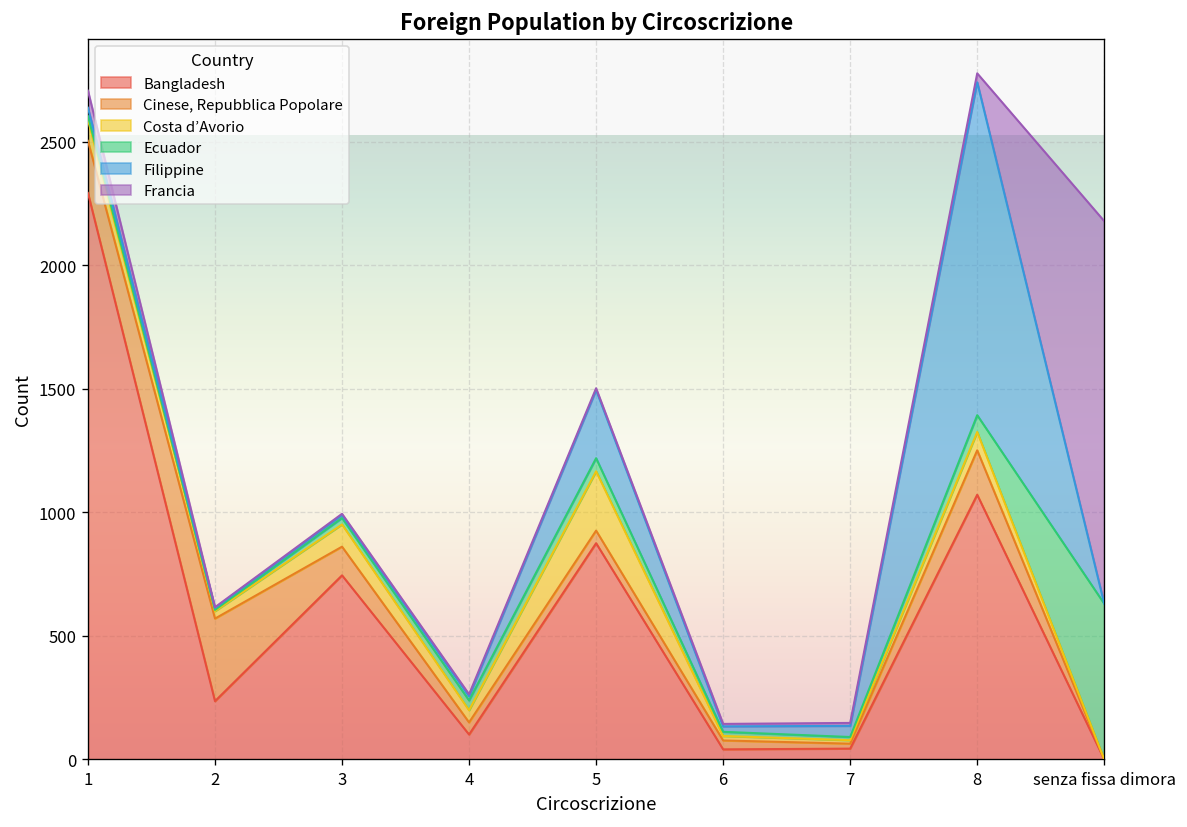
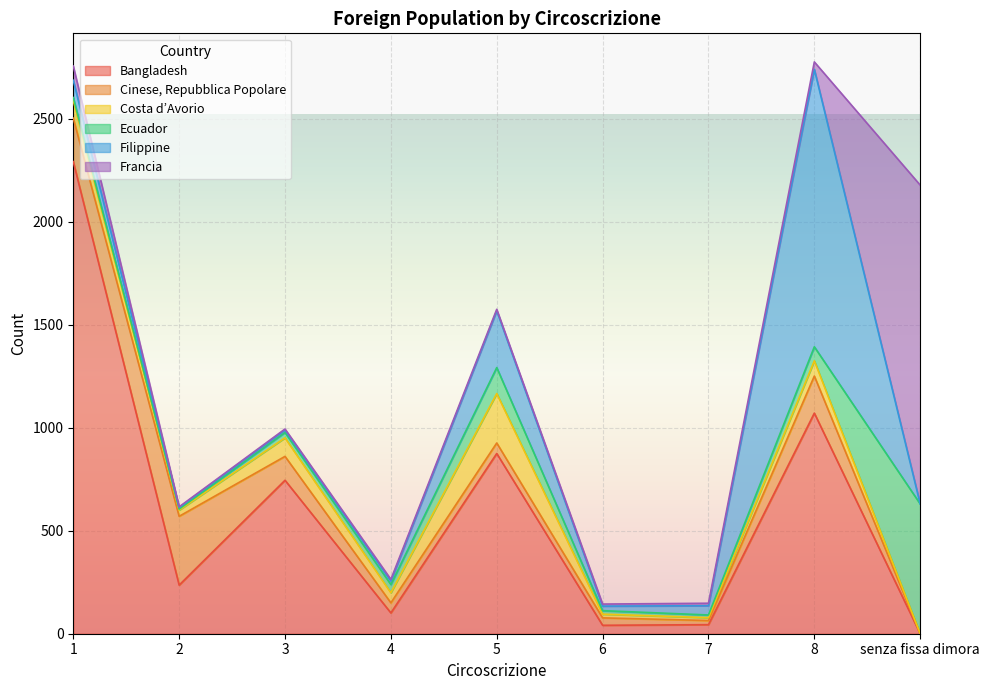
  {
    "Ecuador": {
      "1": 20,
      "4": 40,
-     "5": 50,
+     "5": 130,
      "6": 20,
      "7": 10,
      "8": 70
    },
    "Filippine": {
-     "1": 30,
+     "1": 80,
      "8": 1350
    },
    "Francia": {
      "1": 70,
      "8": 40,
      "senza fissa dimora": 1550
    }
  }
